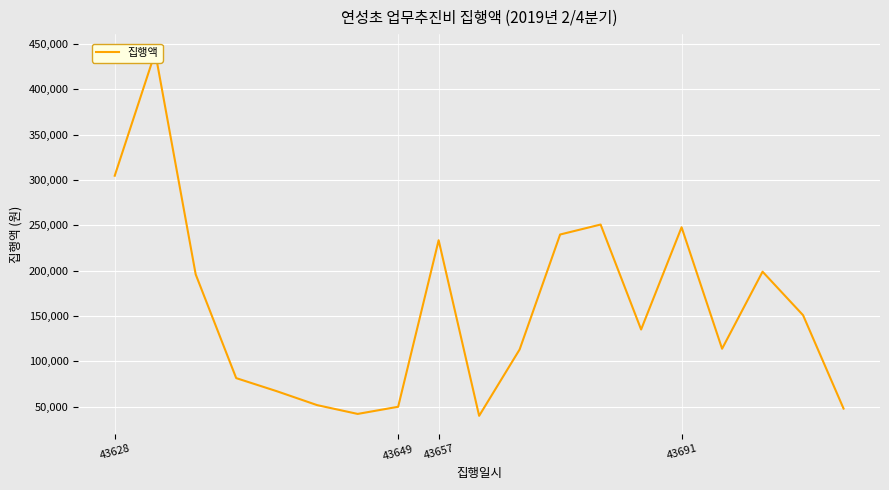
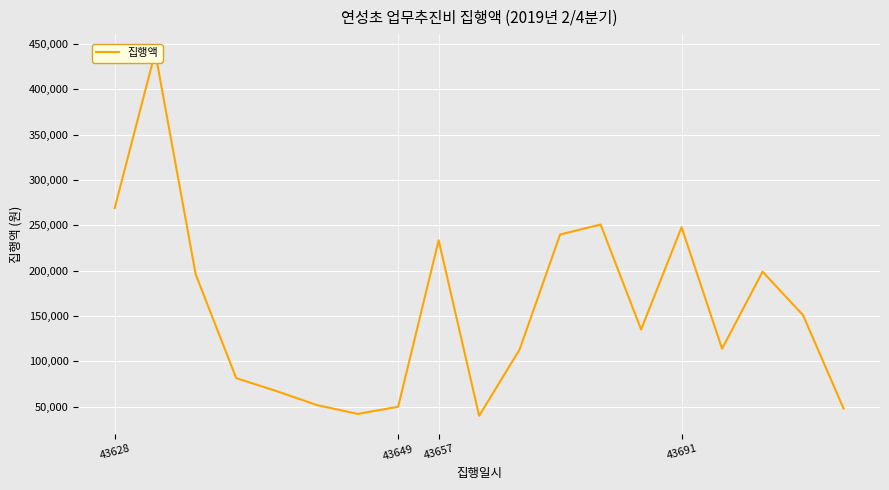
  {
-   "43628": "300,000",
+   "43628": "270,000",
    "43649": "50,000",
    "43657": "230,000",
    "43691": "250,000"
  }
